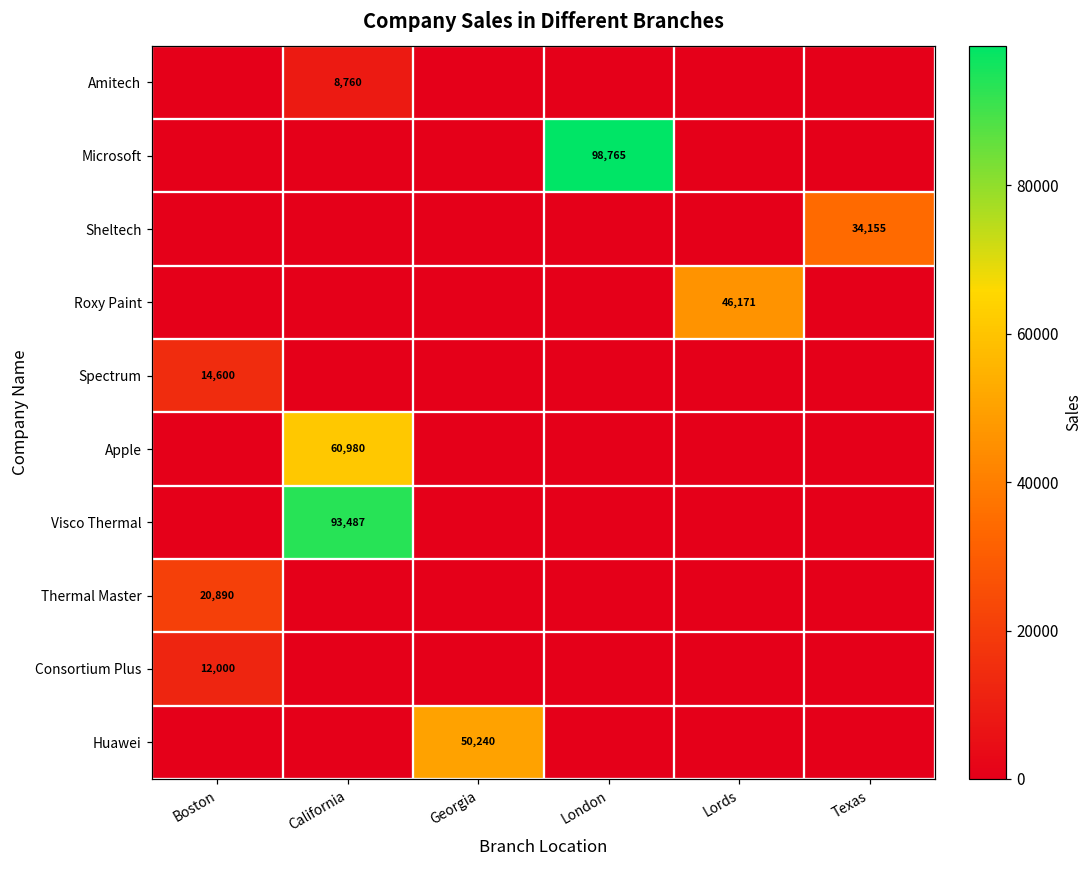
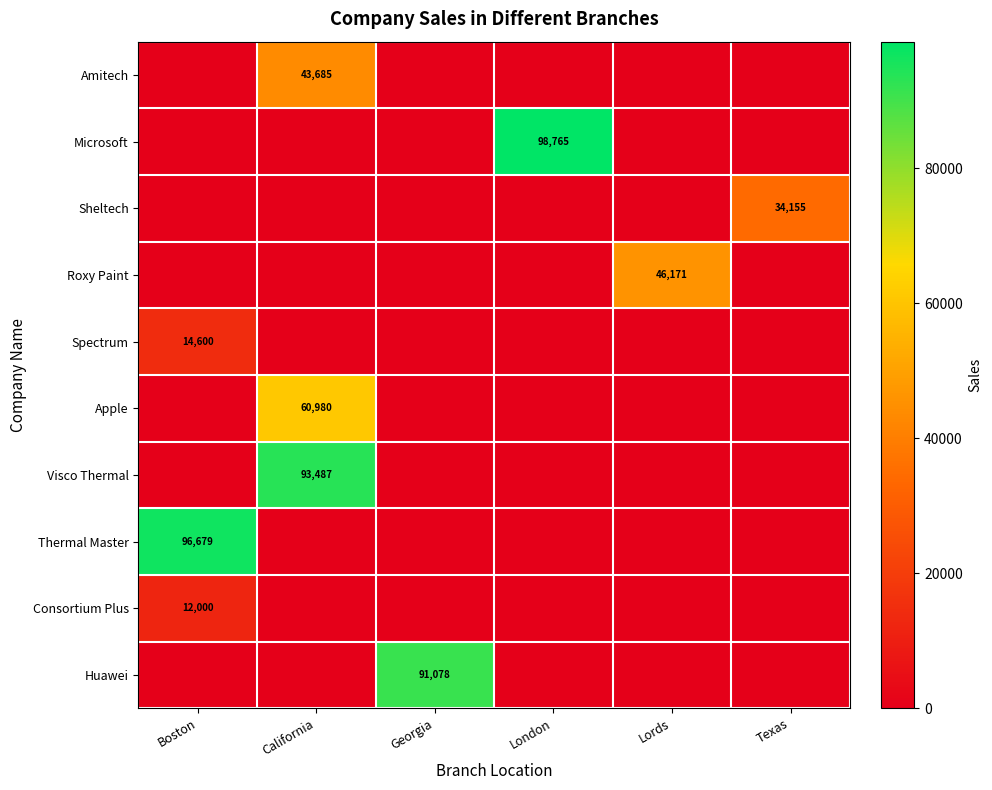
  {
    "Amitech": {
-     "California": "8,760"
+     "California": "43,685"
    },
    "Microsoft": {
      "London": "98,765"
    },
    "Sheltech": {
      "Texas": "34,155"
    },
    "Roxy Paint": {
      "Lords": "46,171"
    },
    "Spectrum": {
      "Boston": "14,600"
    },
    "Apple": {
      "California": "60,980"
    },
    "Visco Thermal": {
      "California": "93,487"
    },
    "Thermal Master": {
-     "Boston": "20,890"
+     "Boston": "96,679"
    },
    "Consortium Plus": {
      "Boston": "12,000"
    },
    "Huawei": {
-     "Georgia": "50,240"
+     "Georgia": "91,078"
    }
  }
